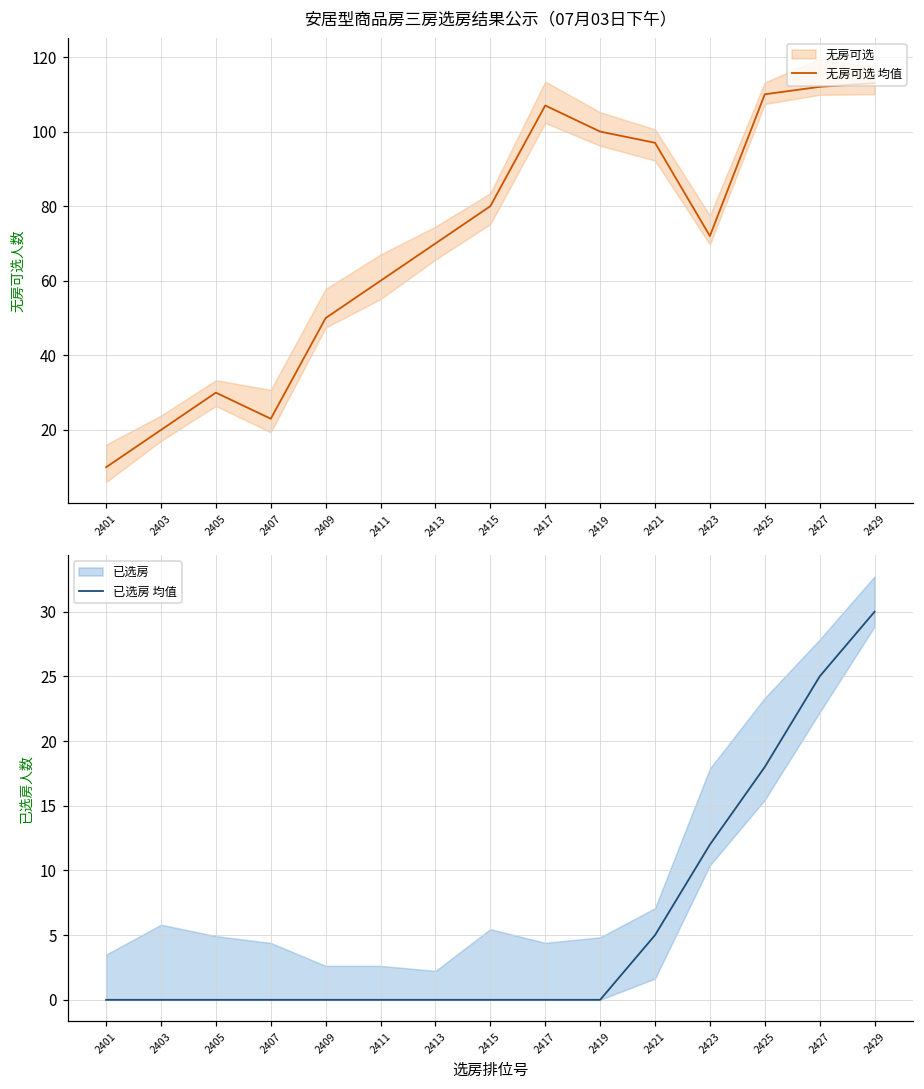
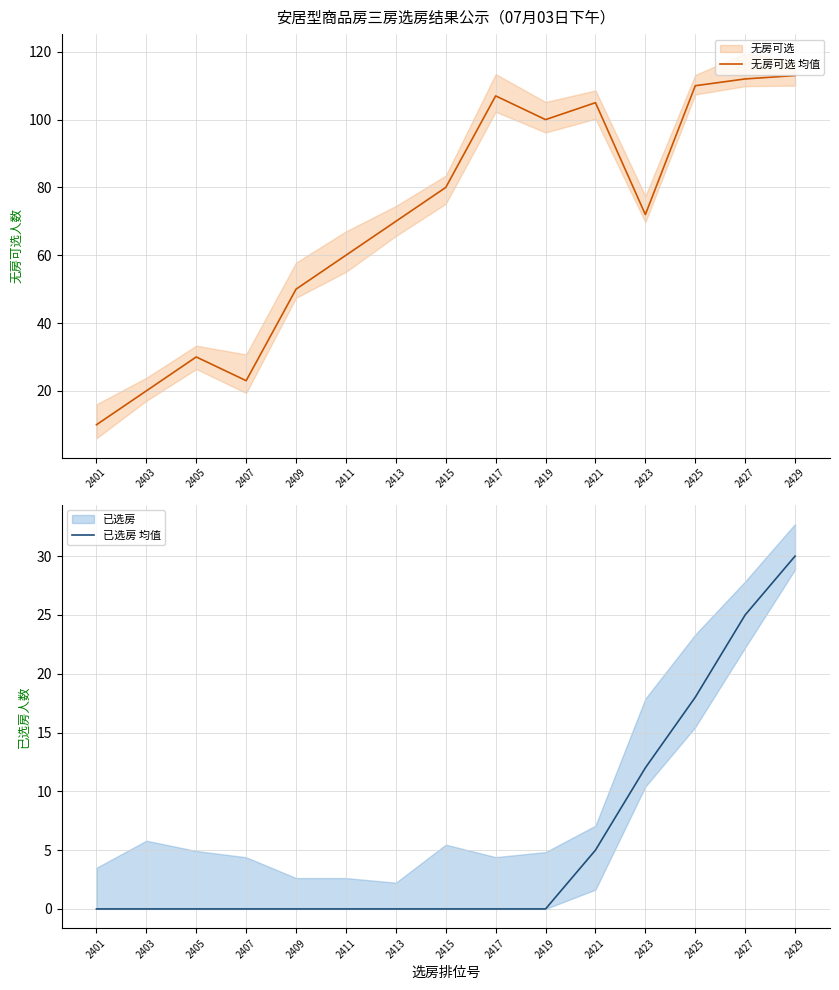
  {
    "安居型商品房三房选房结果公示（07月03日下午）": {
      "无房可选 均值": {
        "2401": 10,
        "2403": 20,
        "2405": 30,
        "2407": 23,
        "2409": 50,
        "2411": 60,
        "2413": 70,
        "2415": 80,
        "2417": 107,
        "2419": 100,
-       "2421": 97,
+       "2421": 105,
        "2423": 72,
        "2425": 110,
        "2427": 112,
        "2429": 113
      }
    }
  }
